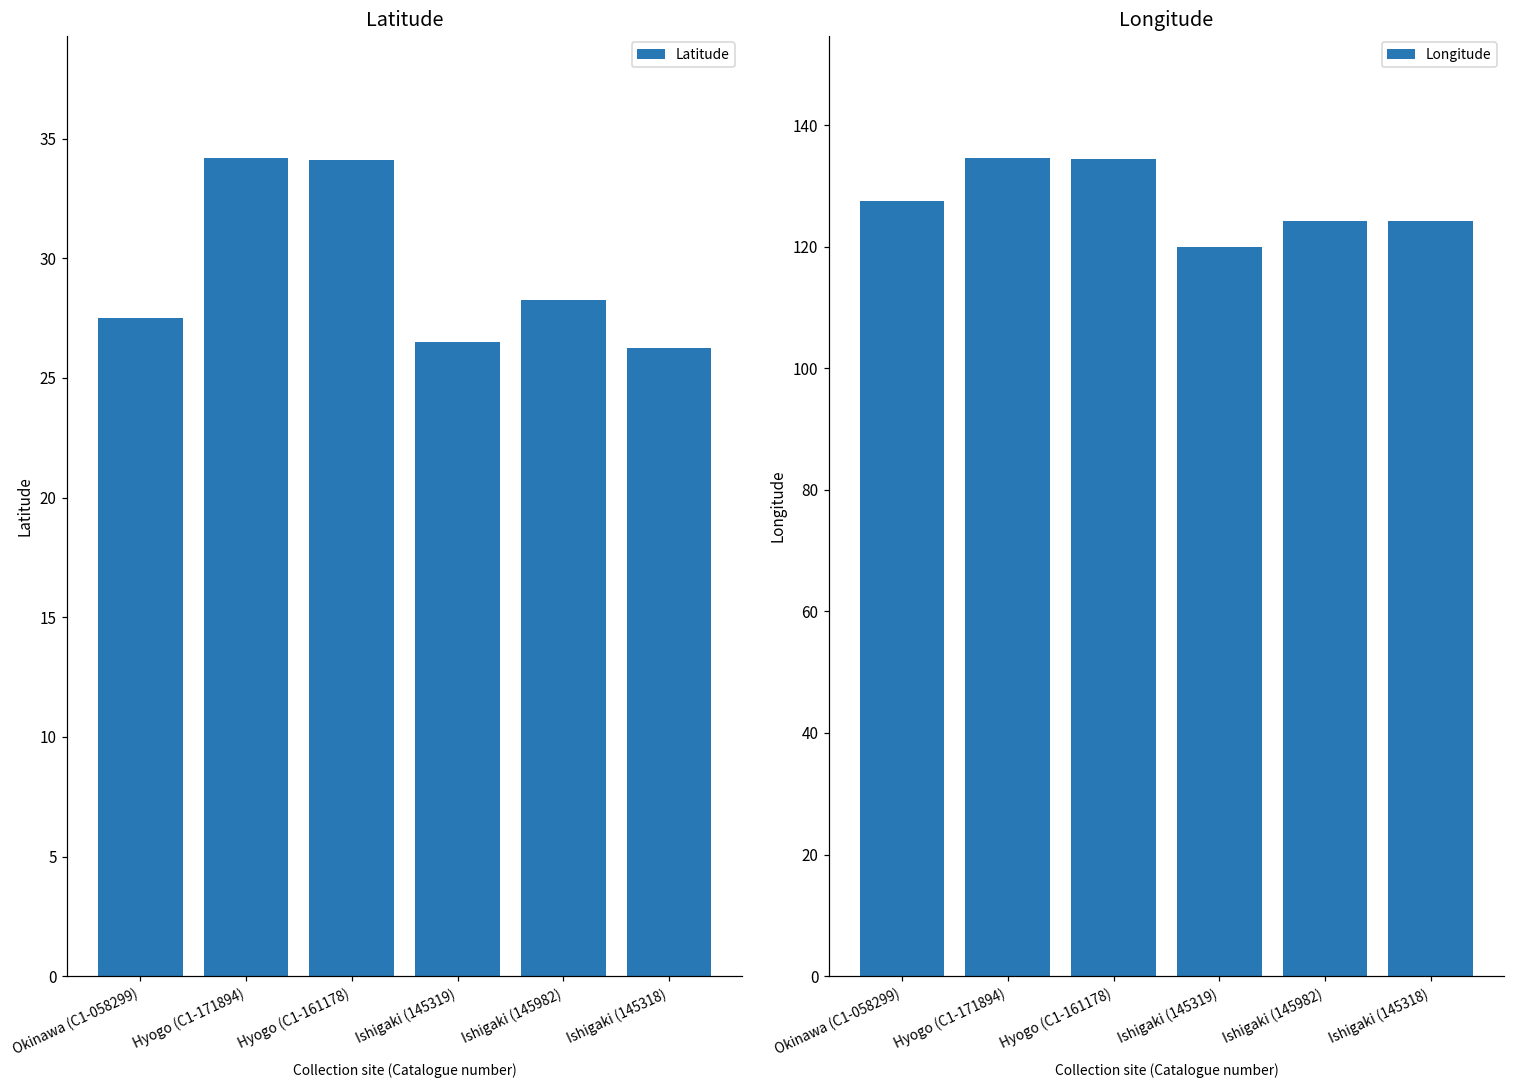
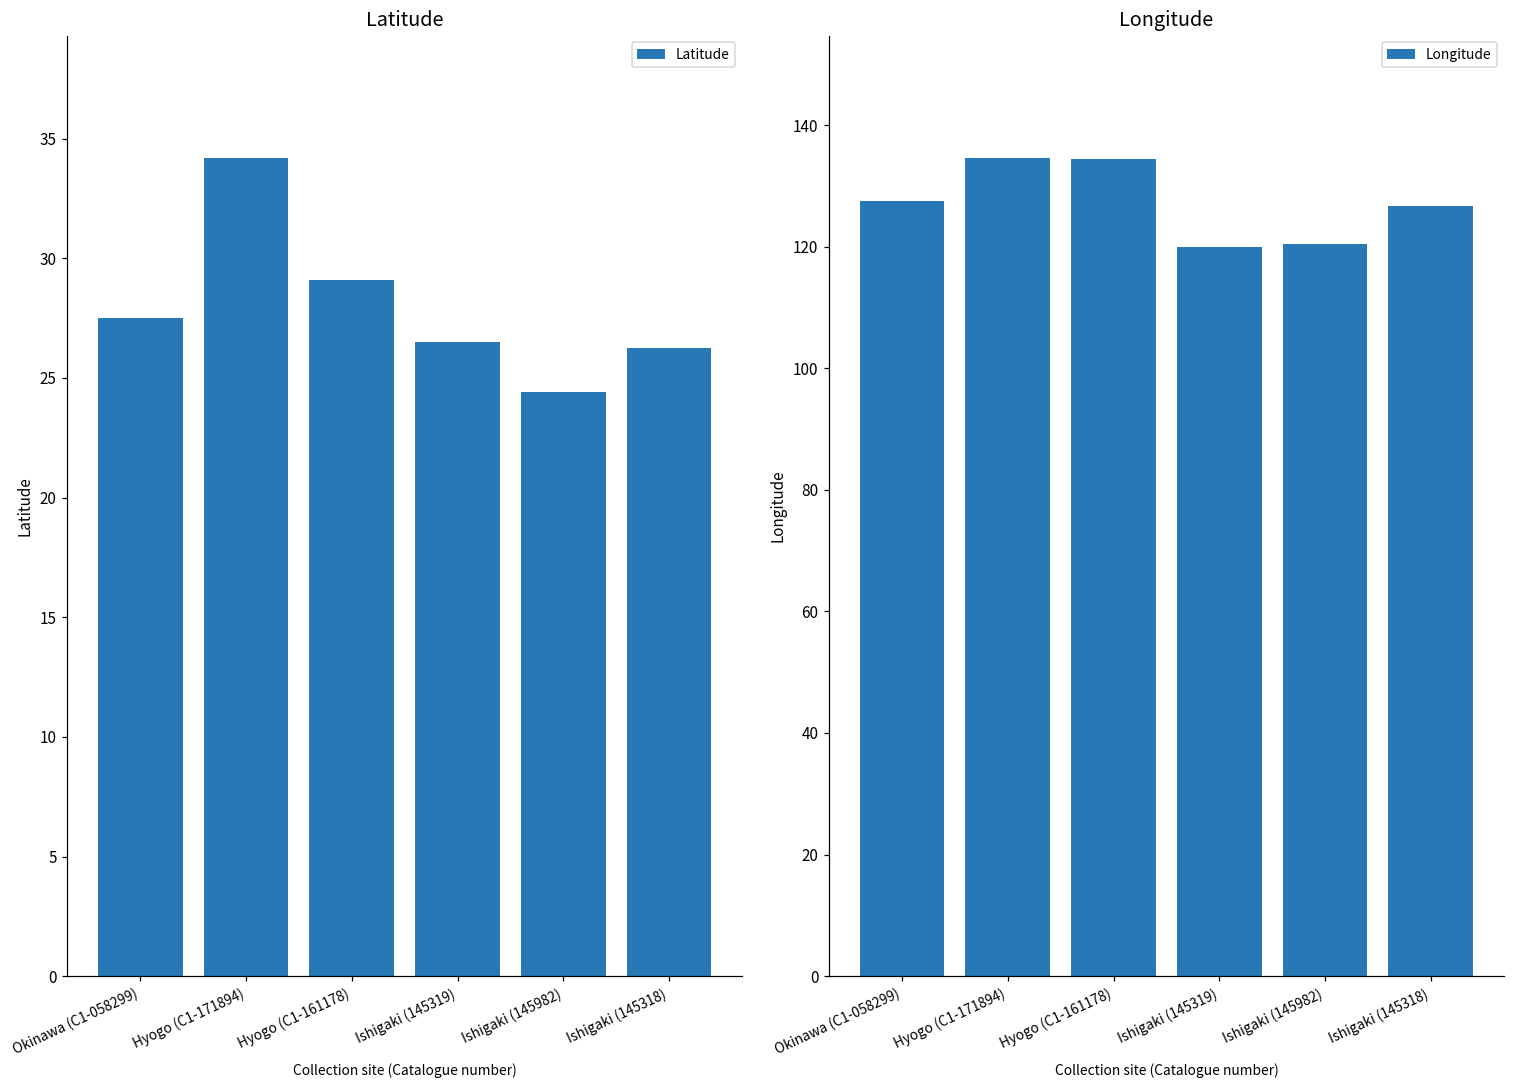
  {
    "Latitude": {
      "Okinawa (C1-058299)": 27.5,
      "Hyogo (C1-171894)": 34.2,
-     "Hyogo (C1-161178)": 34.1,
+     "Hyogo (C1-161178)": 29.1,
      "Ishigaki (145319)": 26.5,
-     "Ishigaki (145982)": 28.3,
+     "Ishigaki (145982)": 24.4,
      "Ishigaki (145318)": 26.3
    },
    "Longitude": {
      "Okinawa (C1-058299)": 127,
      "Hyogo (C1-171894)": 135,
      "Hyogo (C1-161178)": 134,
      "Ishigaki (145319)": 120,
-     "Ishigaki (145982)": 124,
-     "Ishigaki (145318)": 124
+     "Ishigaki (145982)": 120,
+     "Ishigaki (145318)": 127
    }
  }
